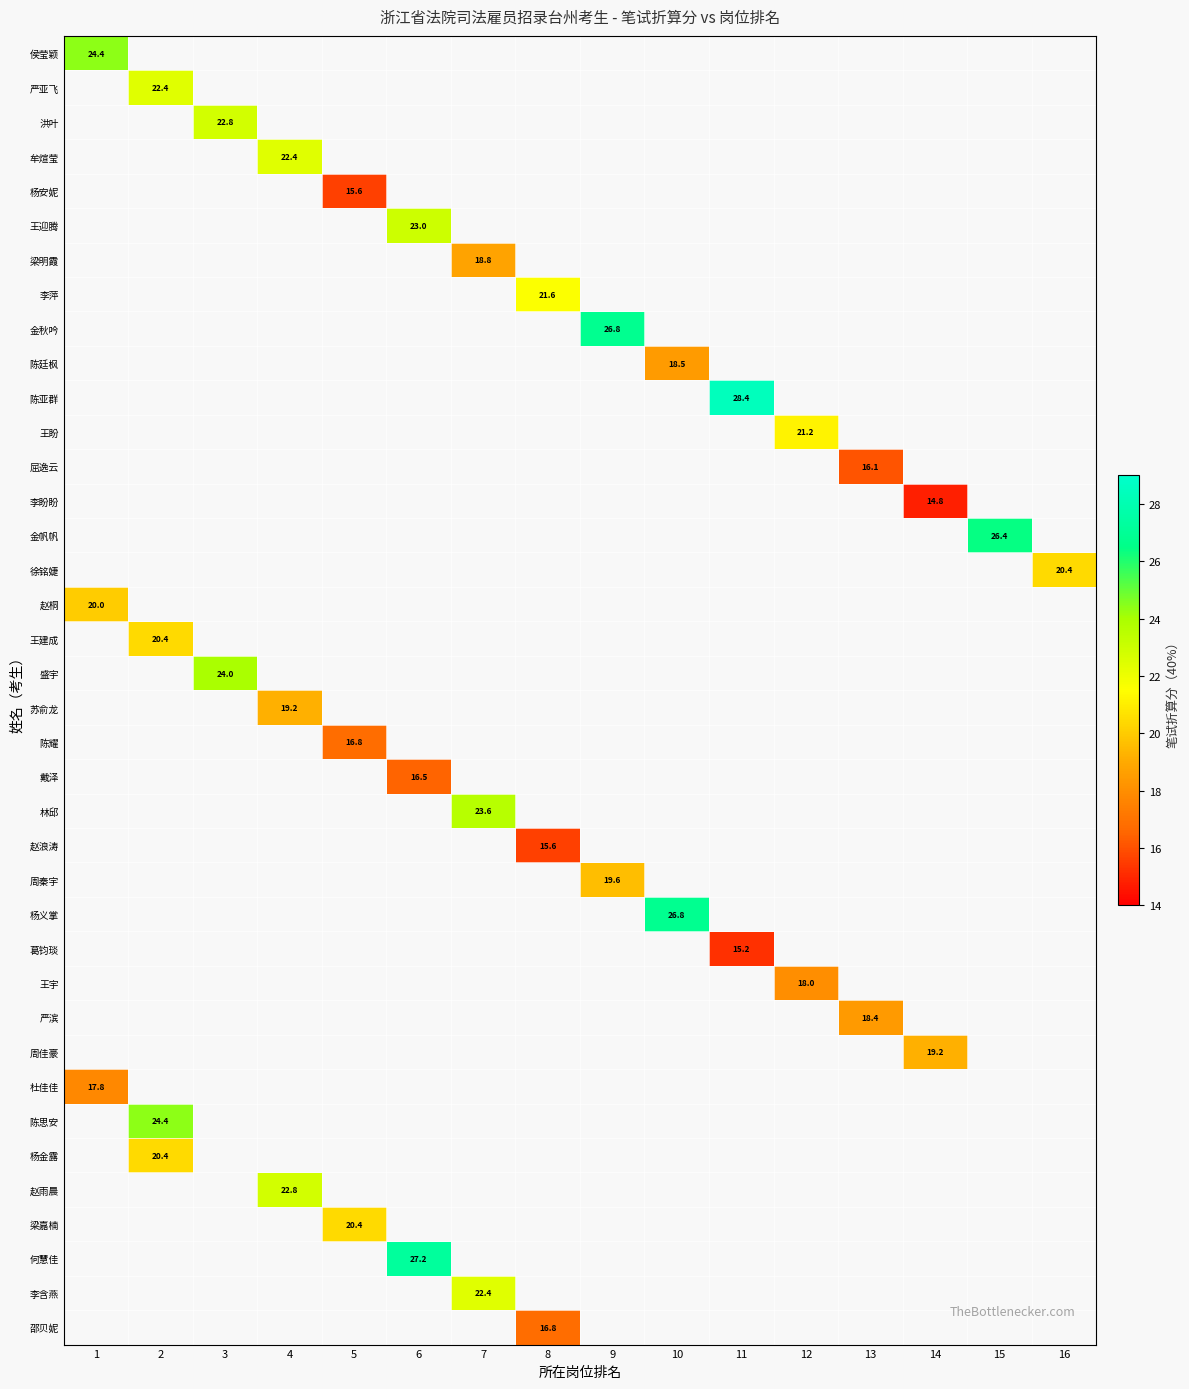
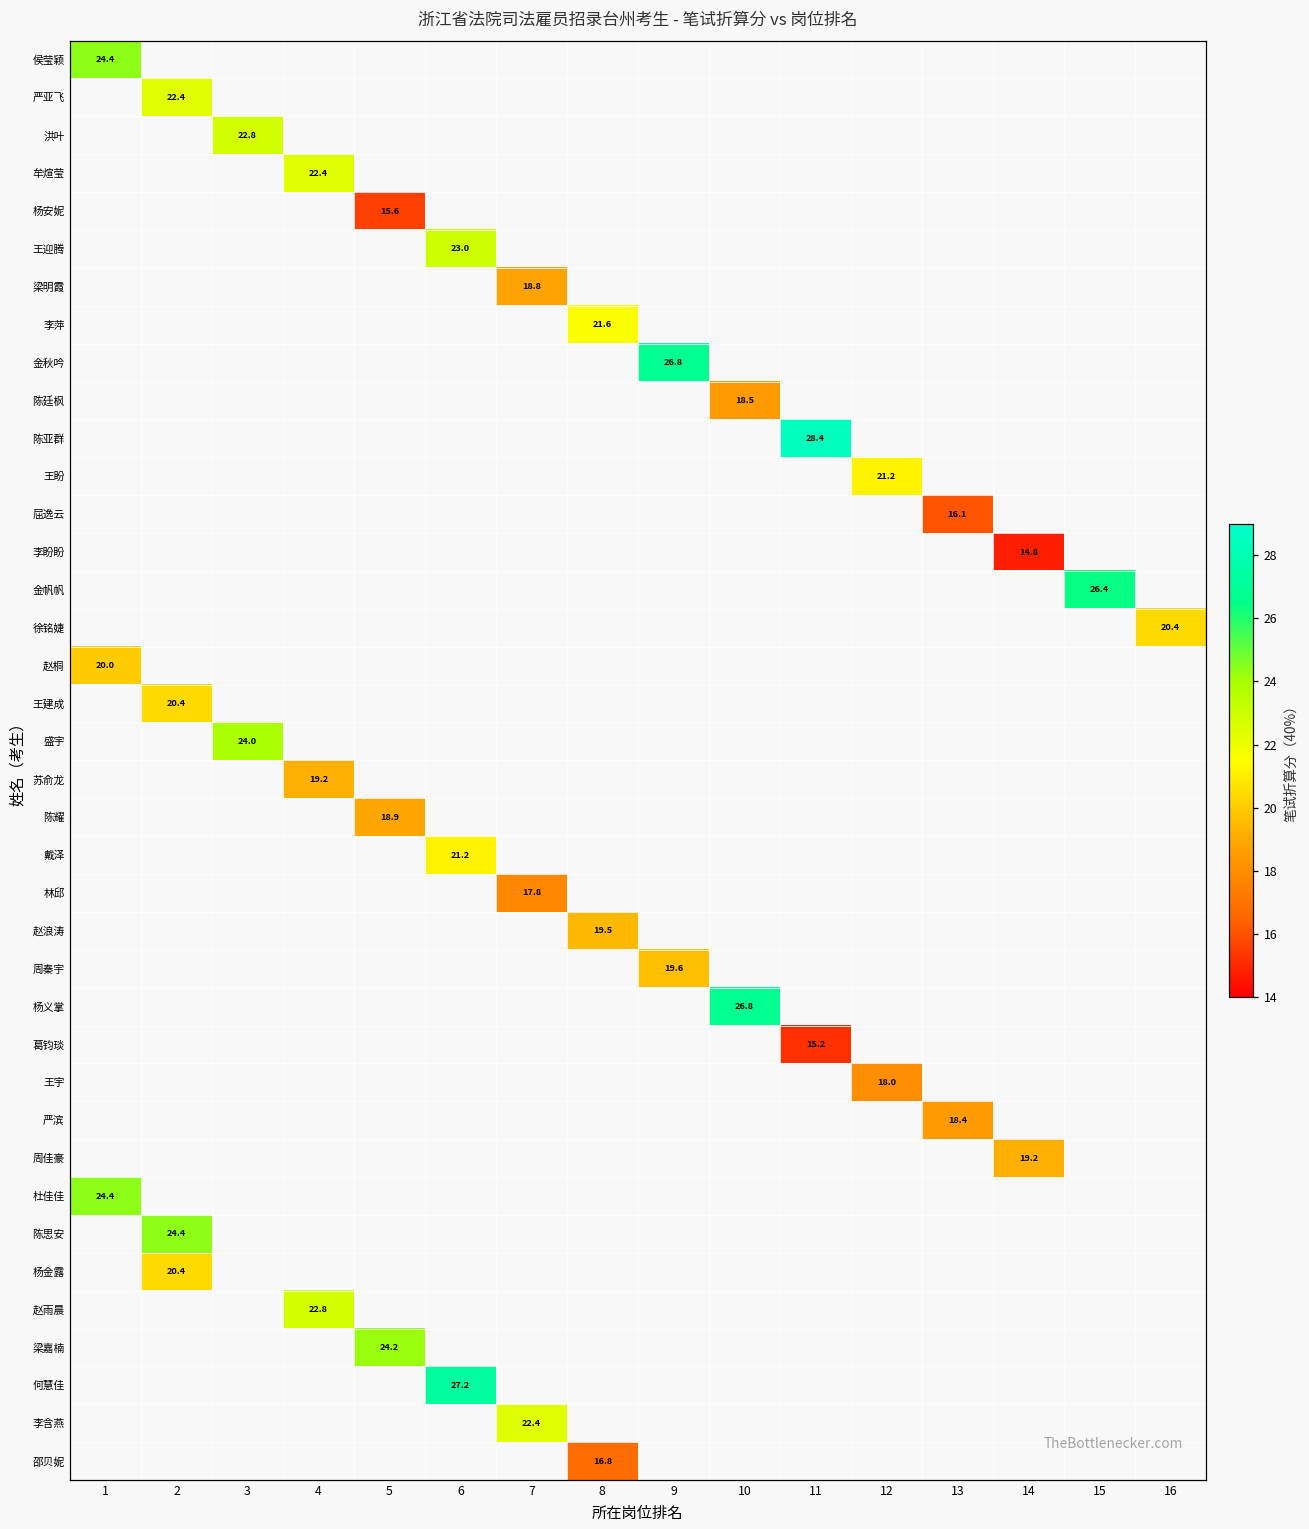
  {
    "侯莹颖": {
      "1": 24.4
    },
    "严亚飞": {
      "2": 22.4
    },
    "洪叶": {
      "3": 22.8
    },
    "牟煊莹": {
      "4": 22.4
    },
    "杨安妮": {
      "5": 15.6
    },
    "王迎腾": {
      "6": 23.0
    },
    "梁明霞": {
      "7": 18.8
    },
    "李萍": {
      "8": 21.6
    },
    "金秋吟": {
      "9": 26.8
    },
    "陈廷枫": {
      "10": 18.5
    },
    "陈亚群": {
      "11": 28.4
    },
    "王盼": {
      "12": 21.2
    },
    "屈逸云": {
      "13": 16.1
    },
    "李盼盼": {
      "14": 14.8
    },
    "金帆帆": {
      "15": 26.4
    },
    "徐铭婕": {
      "16": 20.4
    },
    "赵桐": {
      "1": 20.0
    },
    "王建成": {
      "2": 20.4
    },
    "盛宇": {
      "3": 24.0
    },
    "苏俞龙": {
      "4": 19.2
    },
    "陈耀": {
-     "5": 16.8
+     "5": 18.9
    },
    "戴泽": {
-     "6": 16.5
+     "6": 21.2
    },
    "林邱": {
-     "7": 23.6
+     "7": 17.8
    },
    "赵浪涛": {
-     "8": 15.6
+     "8": 19.5
    },
    "周秦宇": {
      "9": 19.6
    },
    "杨义掌": {
      "10": 26.8
    },
    "葛钧琰": {
      "11": 15.2
    },
    "王宇": {
      "12": 18.0
    },
    "严滨": {
      "13": 18.4
    },
    "周佳豪": {
      "14": 19.2
    },
    "杜佳佳": {
-     "1": 17.8
+     "1": 24.4
    },
    "陈思安": {
      "2": 24.4
    },
    "杨金露": {
      "2": 20.4
    },
    "赵雨晨": {
      "4": 22.8
    },
    "梁嘉楠": {
-     "5": 20.4
+     "5": 24.2
    },
    "何慧佳": {
      "6": 27.2
    },
    "李含燕": {
      "7": 22.4
    },
    "邵贝妮": {
      "8": 16.8
    }
  }
